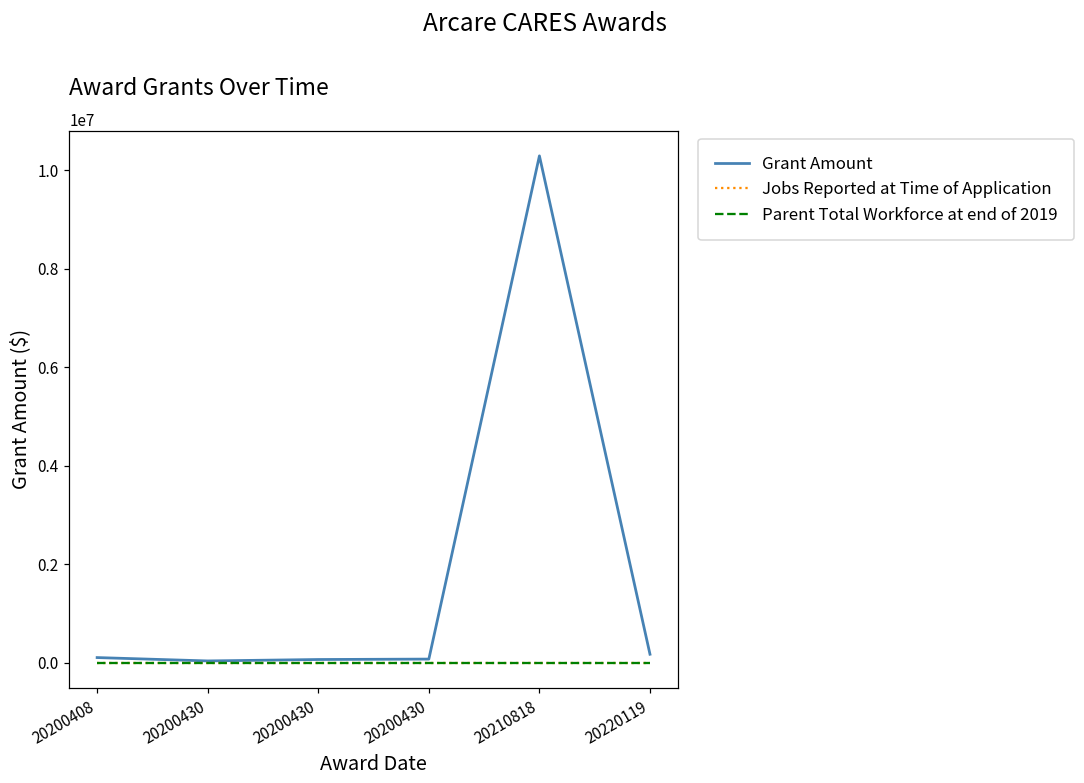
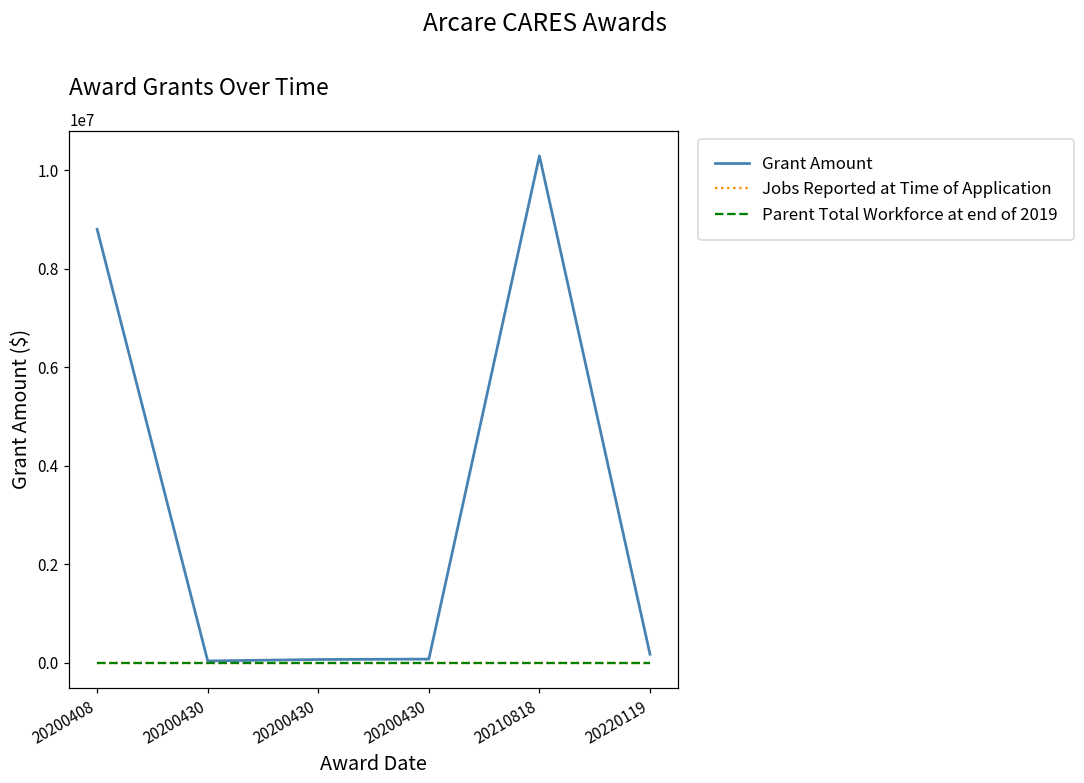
  {
    "Grant Amount": {
-     "20200408": 100000,
+     "20200408": 8800000,
      "20210818": 10300000,
      "20220119": 200000
    },
    "Parent Total Workforce at end of 2019": {
      "20200408": 0,
      "20210818": 0,
      "20220119": 0
    }
  }
